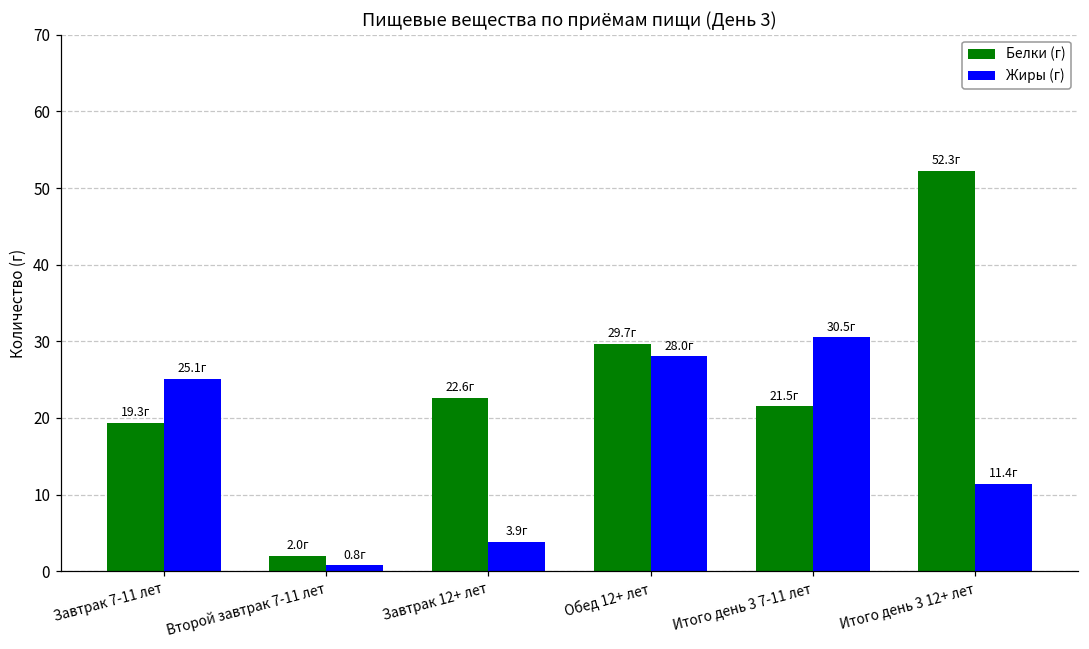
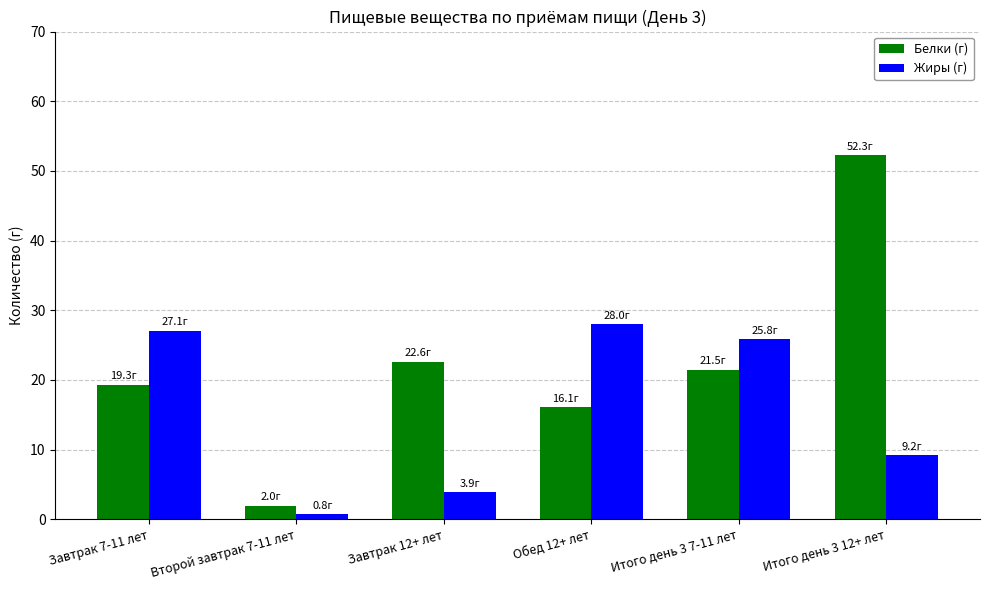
  {
    "Белки (г)": {
      "Завтрак 7-11 лет": "19.3г",
      "Второй завтрак 7-11 лет": "2.0г",
      "Завтрак 12+ лет": "22.6г",
-     "Обед 12+ лет": "29.7г",
+     "Обед 12+ лет": "16.1г",
      "Итого день 3 7-11 лет": "21.5г",
      "Итого день 3 12+ лет": "52.3г"
    },
    "Жиры (г)": {
-     "Завтрак 7-11 лет": "25.1г",
+     "Завтрак 7-11 лет": "27.1г",
      "Второй завтрак 7-11 лет": "0.8г",
      "Завтрак 12+ лет": "3.9г",
      "Обед 12+ лет": "28.0г",
-     "Итого день 3 7-11 лет": "30.5г",
-     "Итого день 3 12+ лет": "11.4г"
+     "Итого день 3 7-11 лет": "25.8г",
+     "Итого день 3 12+ лет": "9.2г"
    }
  }
